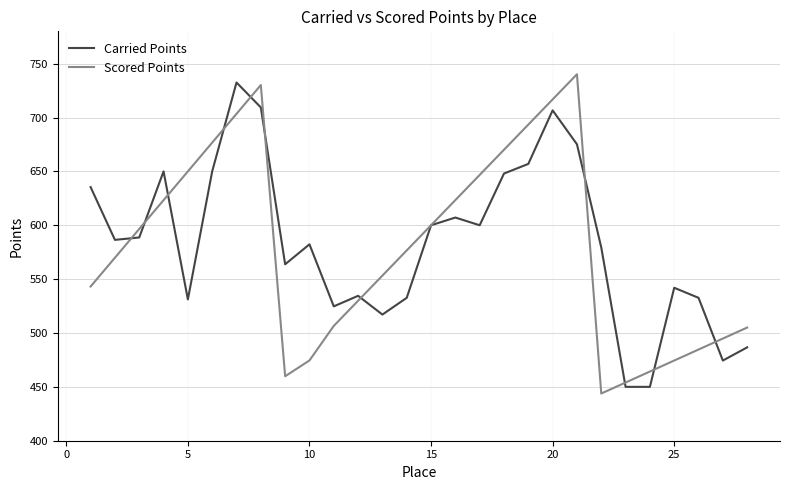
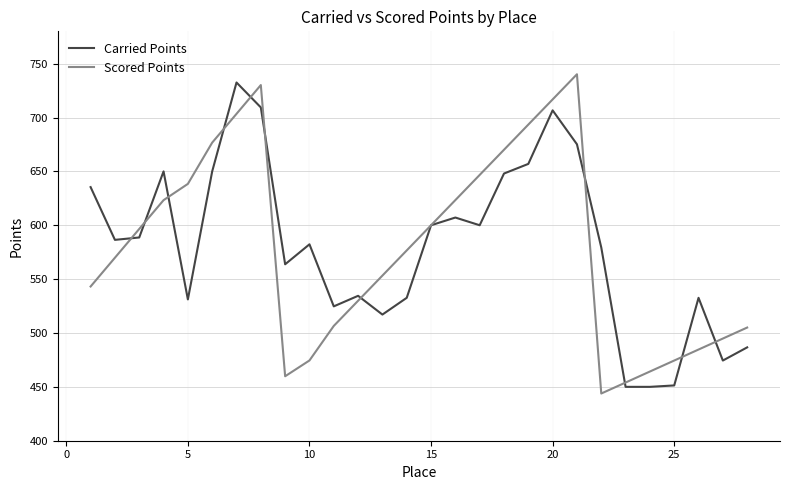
  {
    "Carried Points": {
      "5": 531,
      "10": 582,
      "20": 707,
-     "25": 542
+     "25": 451
    },
    "Scored Points": {
-     "5": 650,
+     "5": 638,
      "10": 475,
      "20": 717,
      "25": 474
    }
  }
